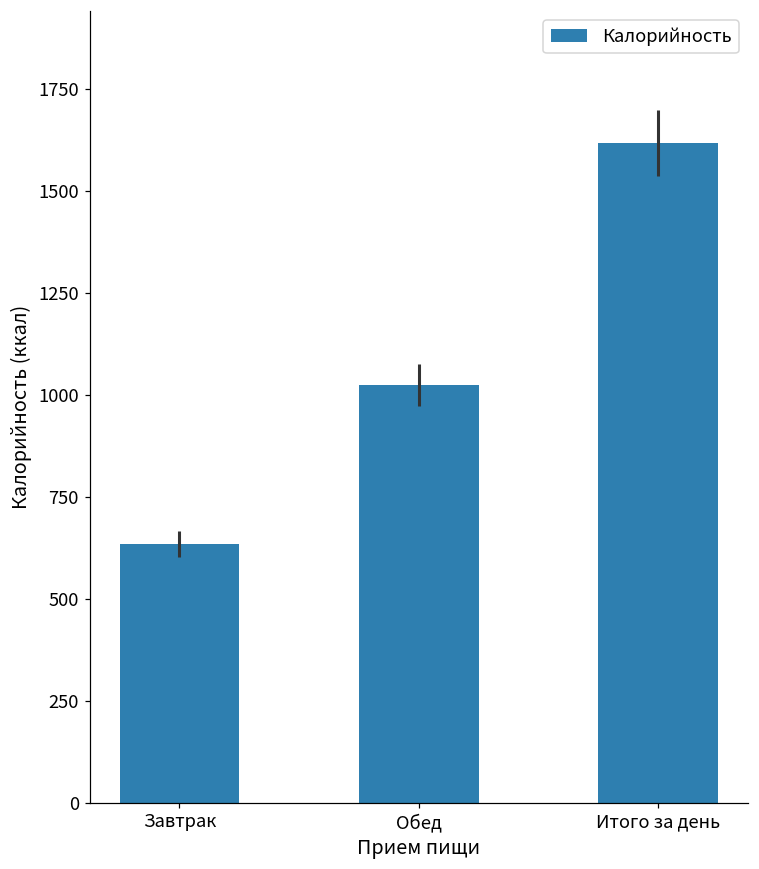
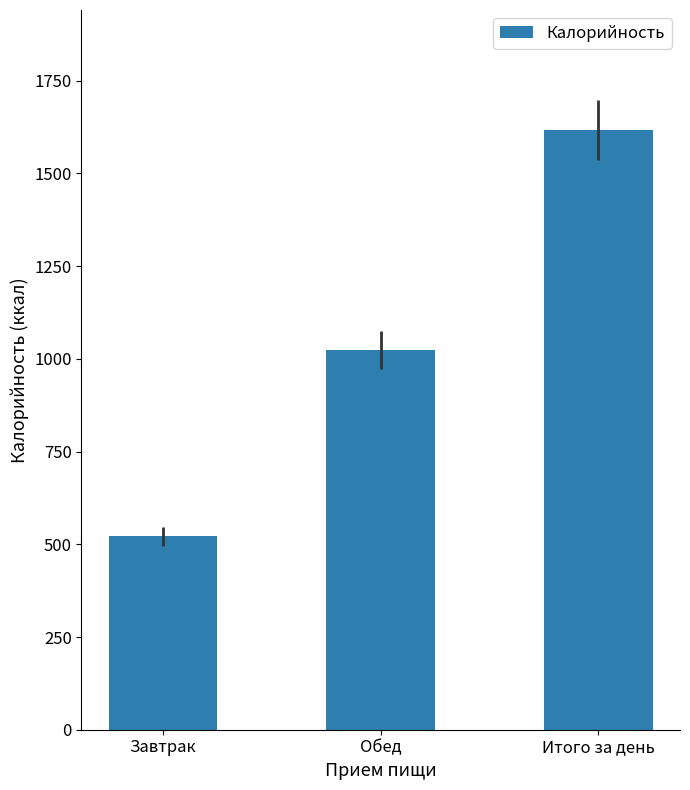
  {
-   "Завтрак": 630,
+   "Завтрак": 520,
    "Обед": 1020,
    "Итого за день": 1620
  }
